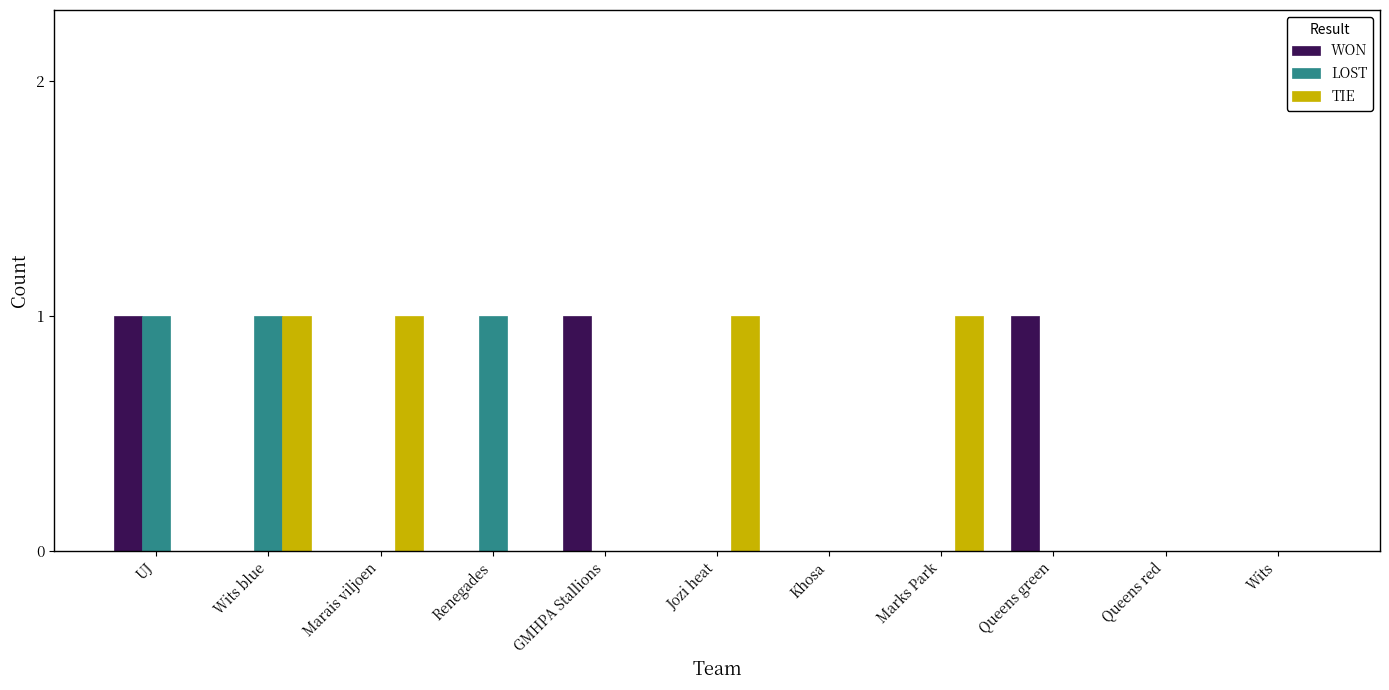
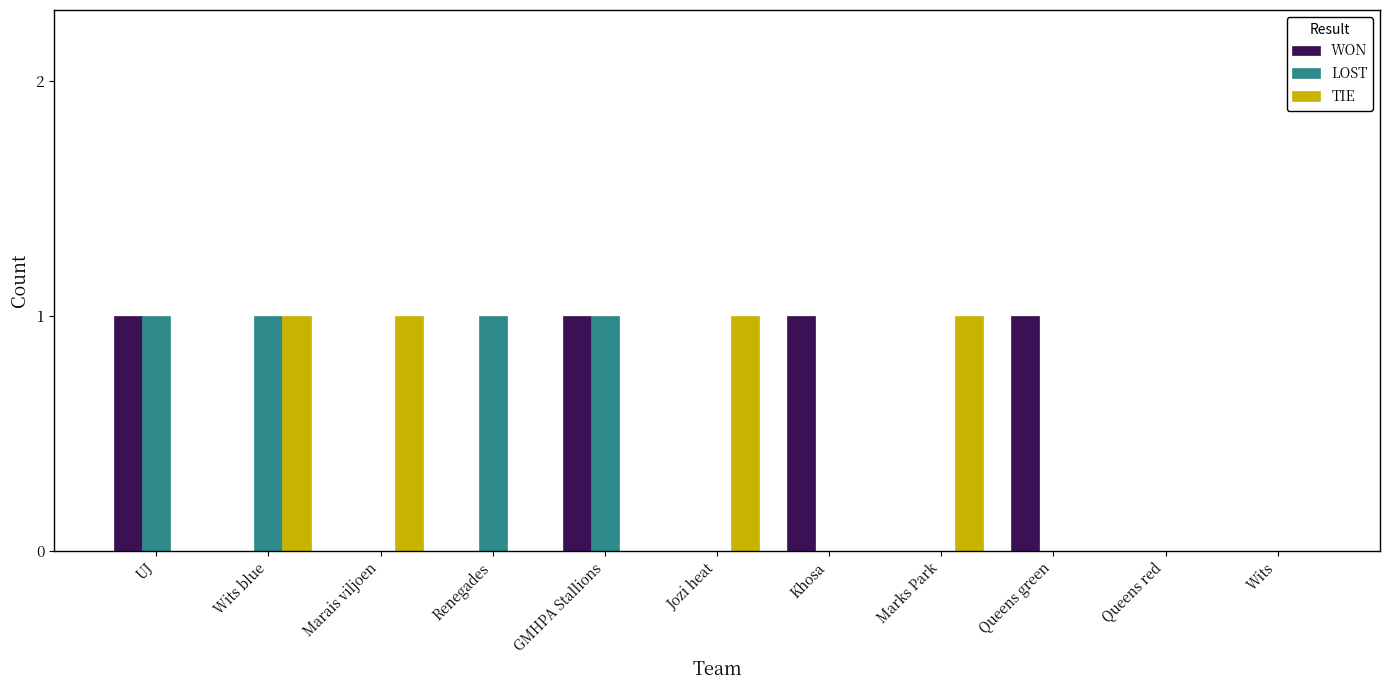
  {
    "WON": {
      "UJ": 1,
      "Wits blue": 0,
      "Marais viljoen": 0,
      "Renegades": 0,
      "GMHPA Stallions": 1,
      "Jozi heat": 0,
-     "Khosa": 0,
+     "Khosa": 1,
      "Marks Park": 0,
      "Queens green": 1,
      "Queens red": 0,
      "Wits": 0
    },
    "LOST": {
      "UJ": 1,
      "Wits blue": 1,
      "Marais viljoen": 0,
      "Renegades": 1,
-     "GMHPA Stallions": 0,
+     "GMHPA Stallions": 1,
      "Jozi heat": 0,
      "Khosa": 0,
      "Marks Park": 0,
      "Queens green": 0,
      "Queens red": 0,
      "Wits": 0
    },
    "TIE": {
      "UJ": 0,
      "Wits blue": 1,
      "Marais viljoen": 1,
      "Renegades": 0,
      "GMHPA Stallions": 0,
      "Jozi heat": 1,
      "Khosa": 0,
      "Marks Park": 1,
      "Queens green": 0,
      "Queens red": 0,
      "Wits": 0
    }
  }
